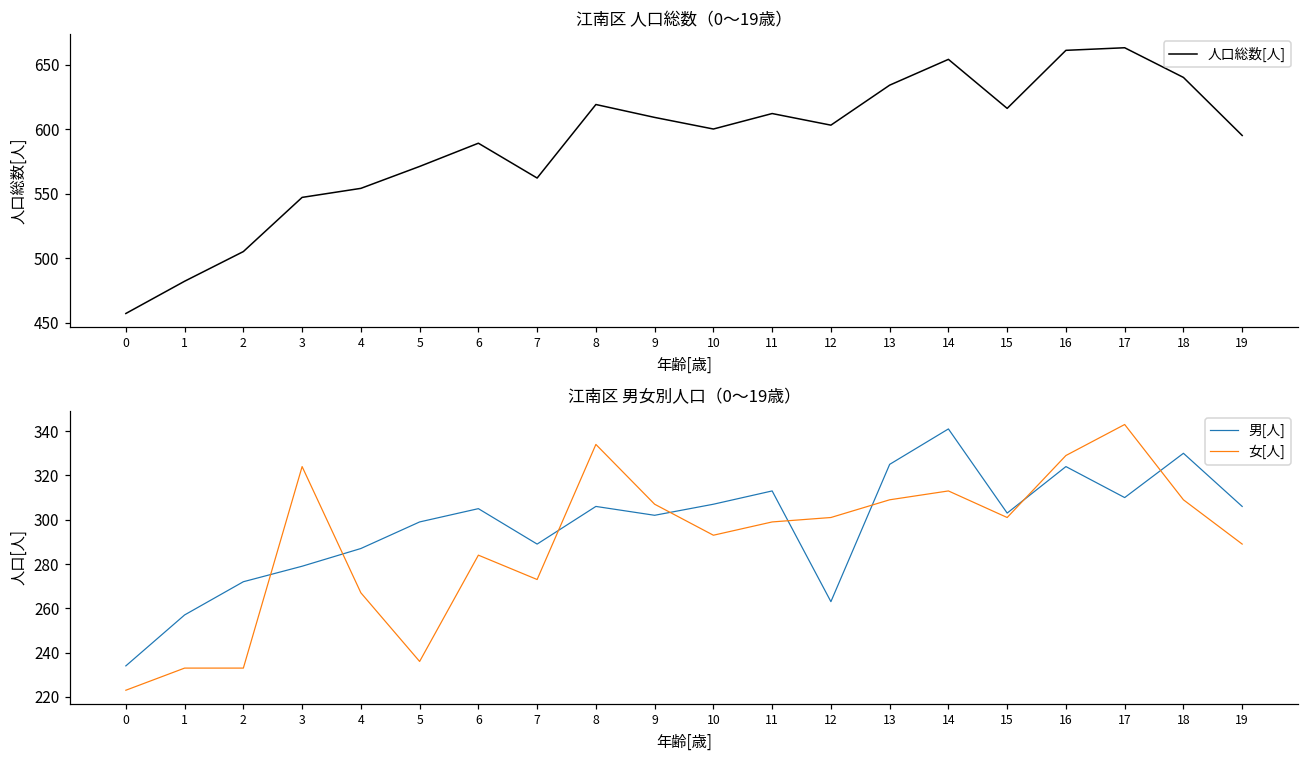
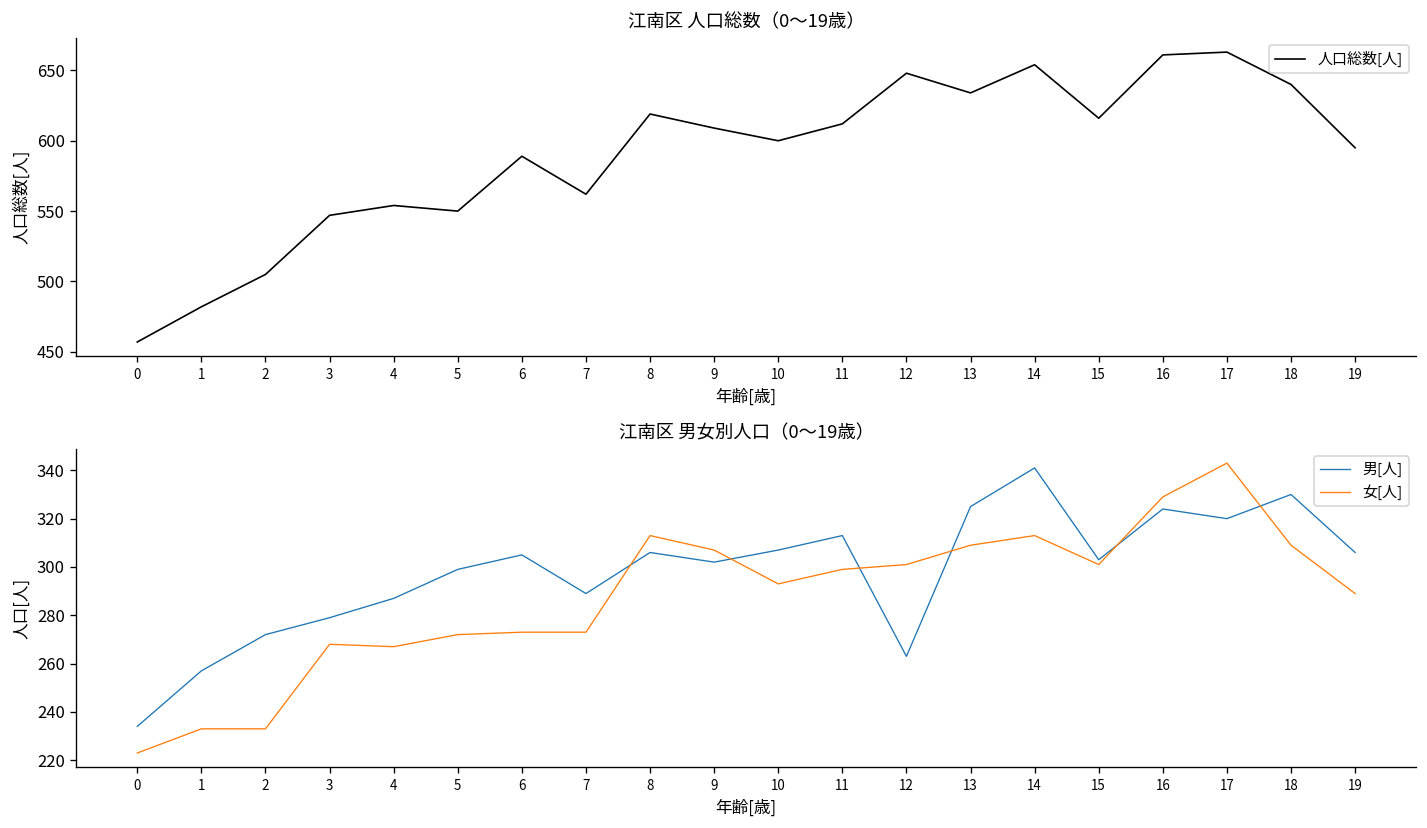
  {
    "江南区 人口総数（0～19歳）": {
      "0": 457,
      "1": 482,
      "2": 505,
      "3": 547,
      "4": 554,
-     "5": 571,
+     "5": 550,
      "6": 589,
      "7": 562,
      "8": 619,
      "9": 609,
      "10": 600,
      "11": 612,
-     "12": 603,
+     "12": 648,
      "13": 634,
      "14": 654,
      "15": 616,
      "16": 661,
      "17": 663,
      "18": 640,
      "19": 595
    },
    "江南区 男女別人口（0～19歳）": {
      "男[人]": {
        "0": 234,
        "1": 257,
        "2": 272,
        "3": 279,
        "4": 287,
        "5": 299,
        "6": 305,
        "7": 289,
        "8": 306,
        "9": 302,
        "10": 307,
        "11": 313,
        "12": 263,
        "13": 325,
        "14": 341,
        "15": 303,
        "16": 324,
-       "17": 310,
+       "17": 320,
        "18": 330,
        "19": 306
      },
      "女[人]": {
        "0": 223,
        "1": 233,
        "2": 233,
-       "3": 324,
+       "3": 268,
        "4": 267,
-       "5": 236,
-       "6": 284,
+       "5": 272,
+       "6": 273,
        "7": 273,
-       "8": 334,
+       "8": 313,
        "9": 307,
        "10": 293,
        "11": 299,
        "12": 301,
        "13": 309,
        "14": 313,
        "15": 301,
        "16": 329,
        "17": 343,
        "18": 309,
        "19": 289
      }
    }
  }
